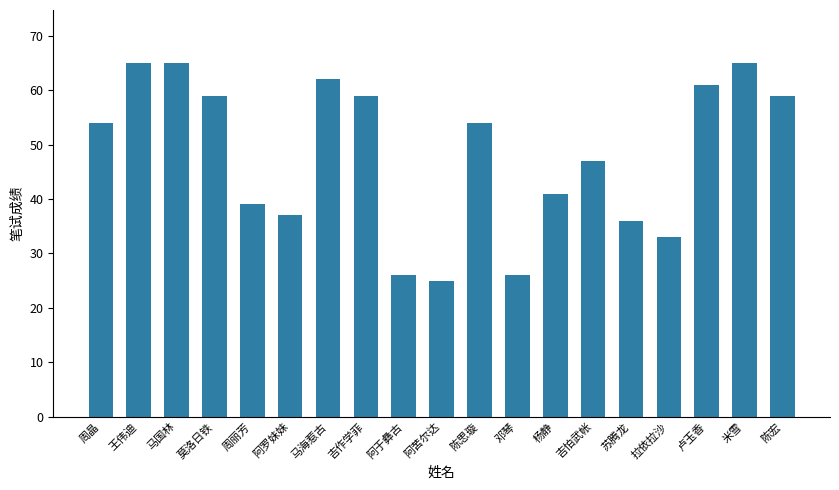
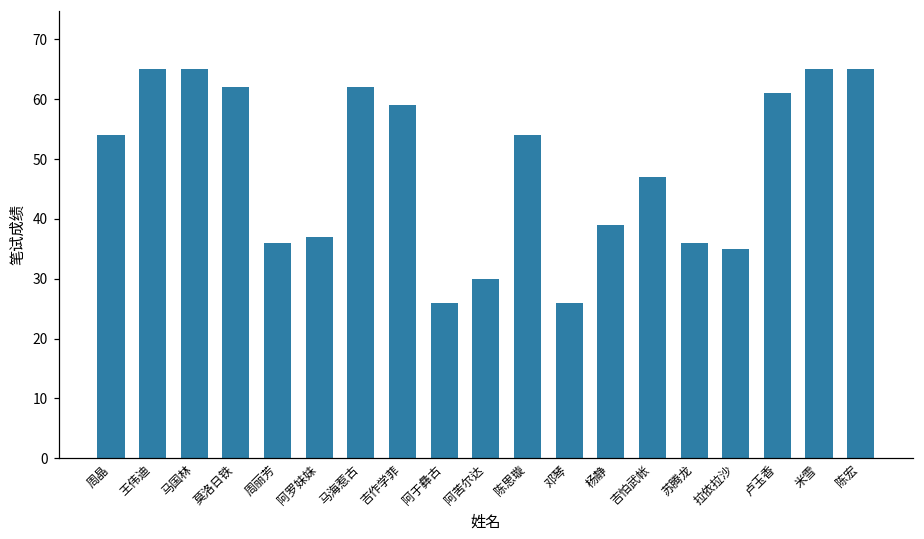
  {
    "周晶": 54,
    "王伟迪": 65,
    "马国林": 65,
-   "莫洛日铁": 59,
-   "周丽芳": 39,
+   "莫洛日铁": 62,
+   "周丽芳": 36,
    "阿罗妹妹": 37,
    "马海惹古": 62,
    "吉作学菲": 59,
    "阿于彝古": 26,
-   "阿苦尔达": 25,
+   "阿苦尔达": 30,
    "陈思璇": 54,
    "邓琴": 26,
-   "杨静": 41,
+   "杨静": 39,
    "吉怕武帐": 47,
    "苏腾龙": 36,
-   "拉依拉沙": 33,
+   "拉依拉沙": 35,
    "卢玉香": 61,
    "米雪": 65,
-   "陈宏": 59
+   "陈宏": 65
  }
